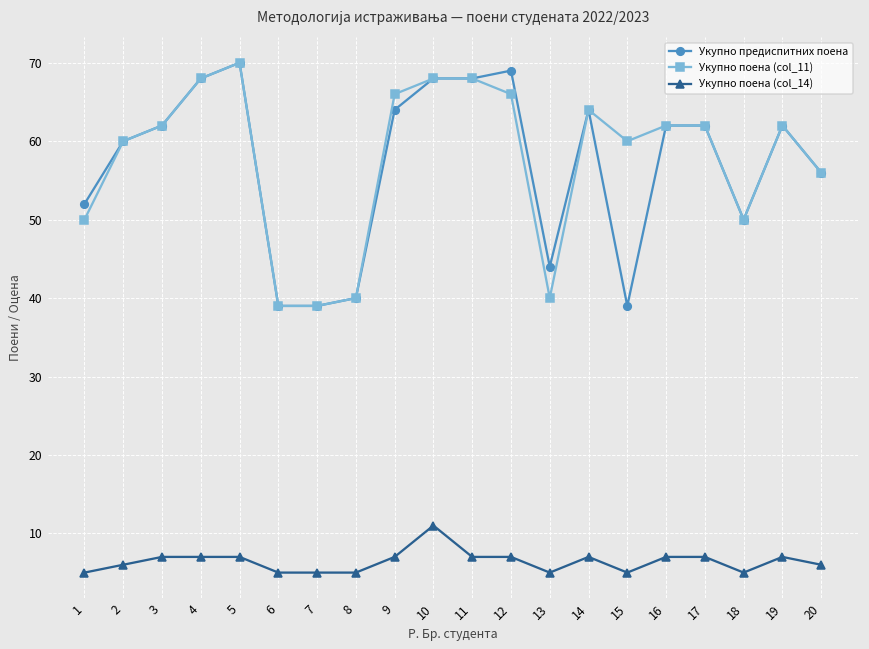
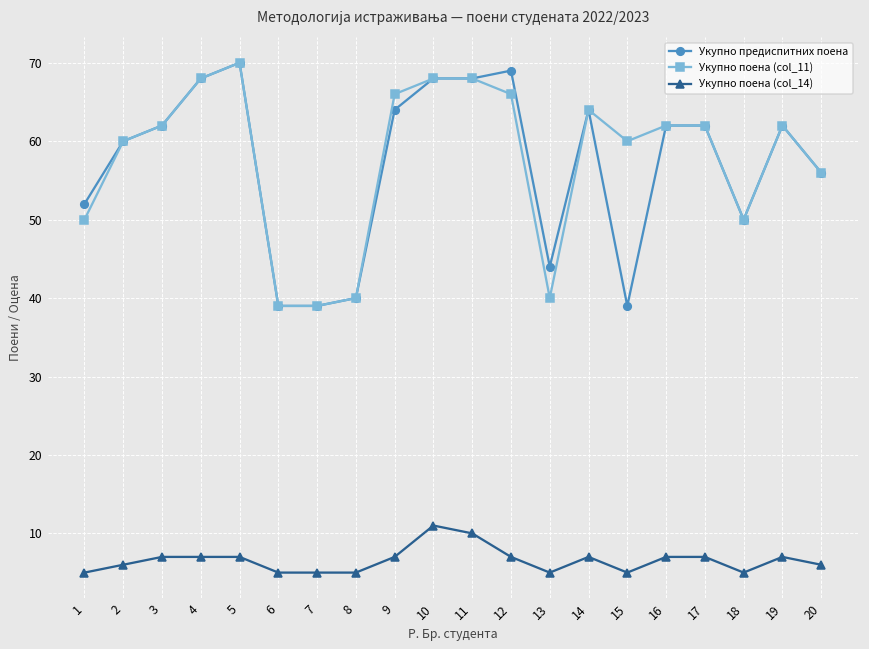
  {
    "Укупно предиспитних поена": {
      "1": 52,
      "9": 64,
      "12": 69,
      "13": 44,
      "15": 39
    },
    "Укупно поена (col_11)": {
      "1": 50,
      "9": 66,
      "12": 66,
      "13": 40,
      "15": 60
    },
    "Укупно поена (col_14)": {
      "1": 5,
      "2": 6,
      "3": 7,
      "4": 7,
      "5": 7,
      "6": 5,
      "7": 5,
      "8": 5,
      "9": 7,
      "10": 11,
-     "11": 7,
+     "11": 10,
      "12": 7,
      "13": 5,
      "14": 7,
      "15": 5,
      "16": 7,
      "17": 7,
      "18": 5,
      "19": 7,
      "20": 6
    }
  }
